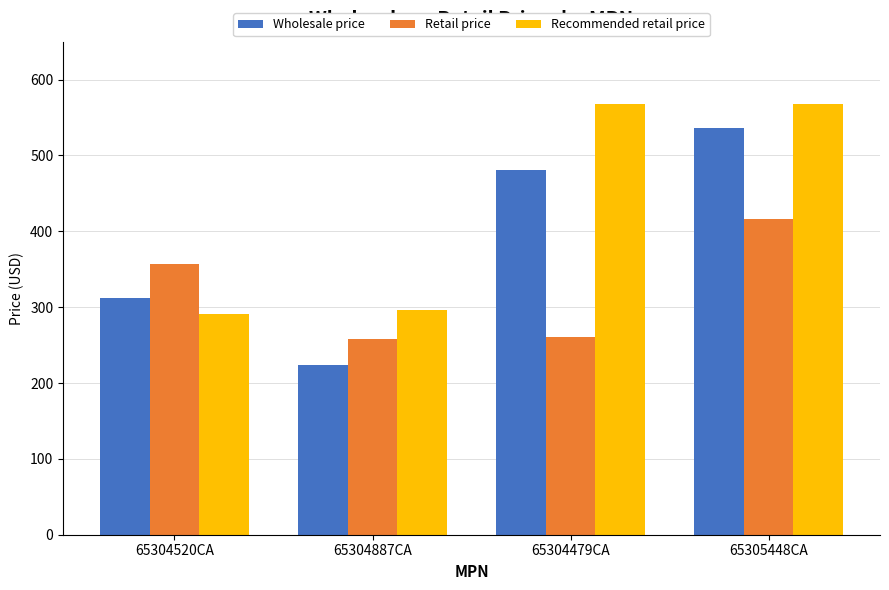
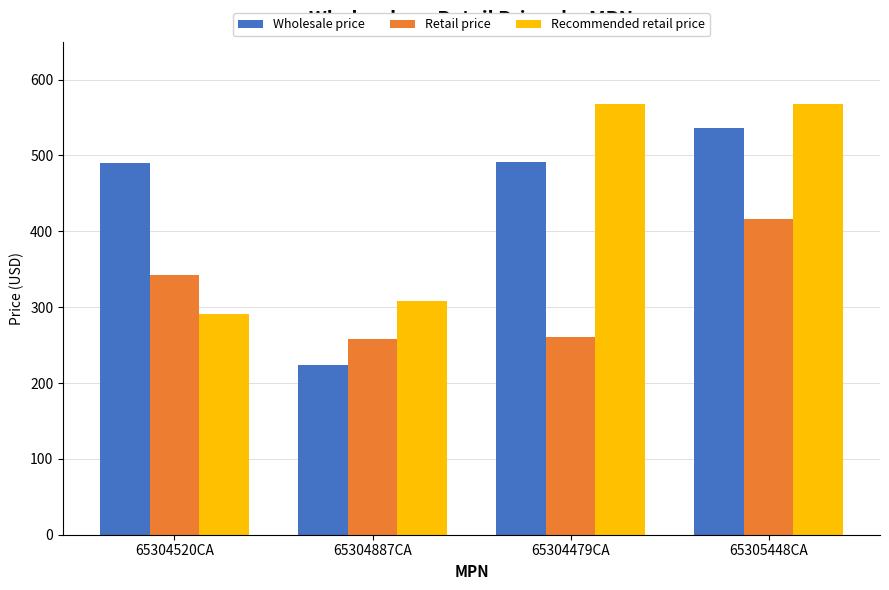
  {
    "Wholesale price": {
-     "65304520CA": 310,
+     "65304520CA": 490,
      "65304887CA": 220,
-     "65304479CA": 480,
+     "65304479CA": 490,
      "65305448CA": 540
    },
    "Retail price": {
-     "65304520CA": 360,
+     "65304520CA": 340,
      "65304887CA": 260,
      "65304479CA": 260,
      "65305448CA": 420
    },
    "Recommended retail price": {
      "65304520CA": 290,
-     "65304887CA": 300,
+     "65304887CA": 310,
      "65304479CA": 570,
      "65305448CA": 570
    }
  }
